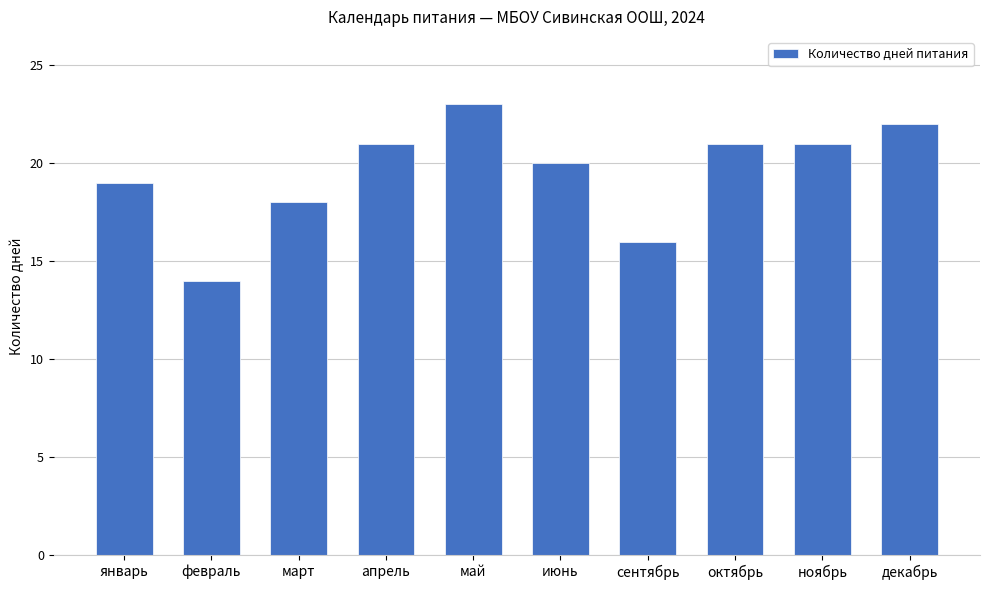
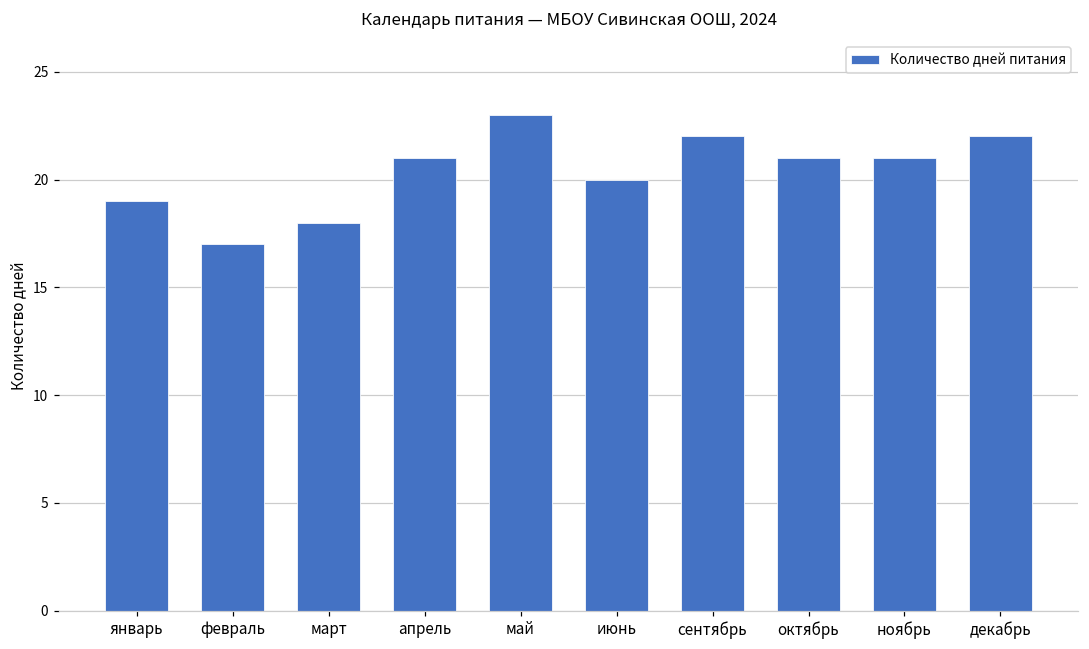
  {
    "январь": 19,
-   "февраль": 14,
+   "февраль": 17,
    "март": 18,
    "апрель": 21,
    "май": 23,
    "июнь": 20,
-   "сентябрь": 16,
+   "сентябрь": 22,
    "октябрь": 21,
    "ноябрь": 21,
    "декабрь": 22
  }
